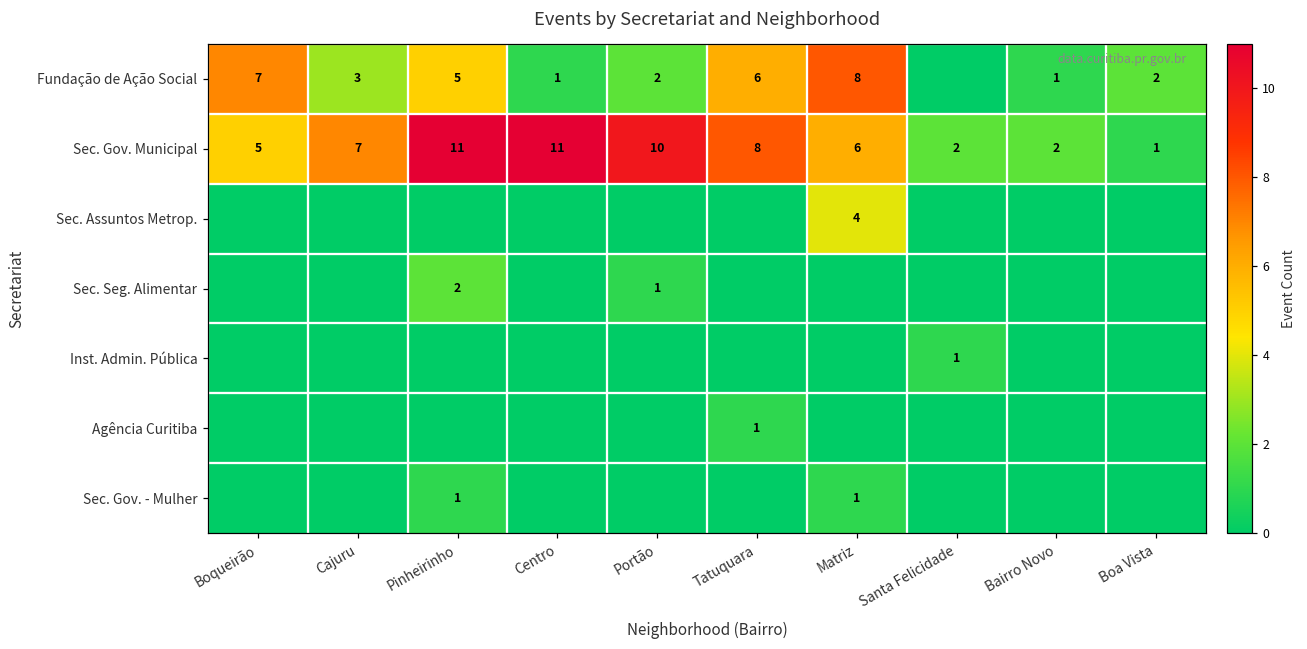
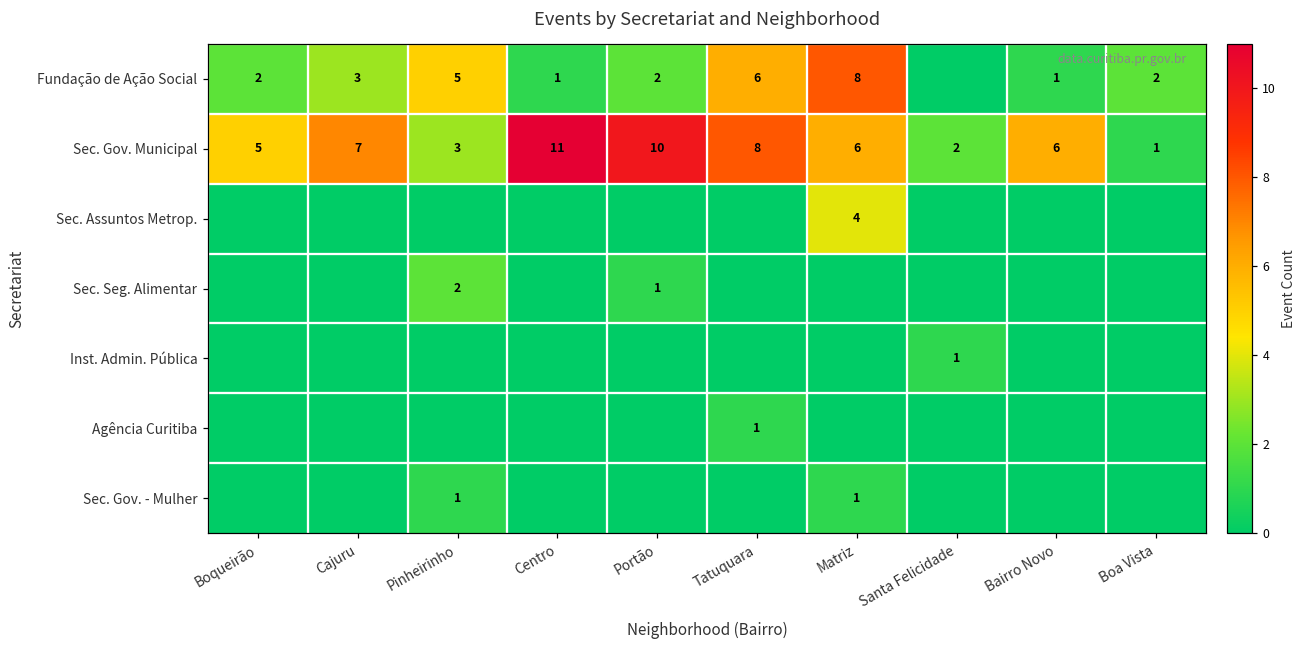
  {
    "Fundação de Ação Social": {
-     "Boqueirão": 7,
+     "Boqueirão": 2,
      "Cajuru": 3,
      "Pinheirinho": 5,
      "Centro": 1,
      "Portão": 2,
      "Tatuquara": 6,
      "Matriz": 8,
      "Bairro Novo": 1
    },
    "Sec. Gov. Municipal": {
      "Boqueirão": 5,
      "Cajuru": 7,
-     "Pinheirinho": 11,
+     "Pinheirinho": 3,
      "Centro": 11,
      "Portão": 10,
      "Tatuquara": 8,
      "Matriz": 6,
      "Santa Felicidade": 2,
-     "Bairro Novo": 2,
+     "Bairro Novo": 6,
      "Boa Vista": 1
    },
    "Sec. Assuntos Metrop.": {
      "Matriz": 4
    },
    "Sec. Seg. Alimentar": {
      "Pinheirinho": 2,
      "Portão": 1
    },
    "Inst. Admin. Pública": {
      "Santa Felicidade": 1
    },
    "Agência Curitiba": {
      "Tatuquara": 1
    },
    "Sec. Gov. - Mulher": {
      "Pinheirinho": 1,
      "Matriz": 1
    }
  }
